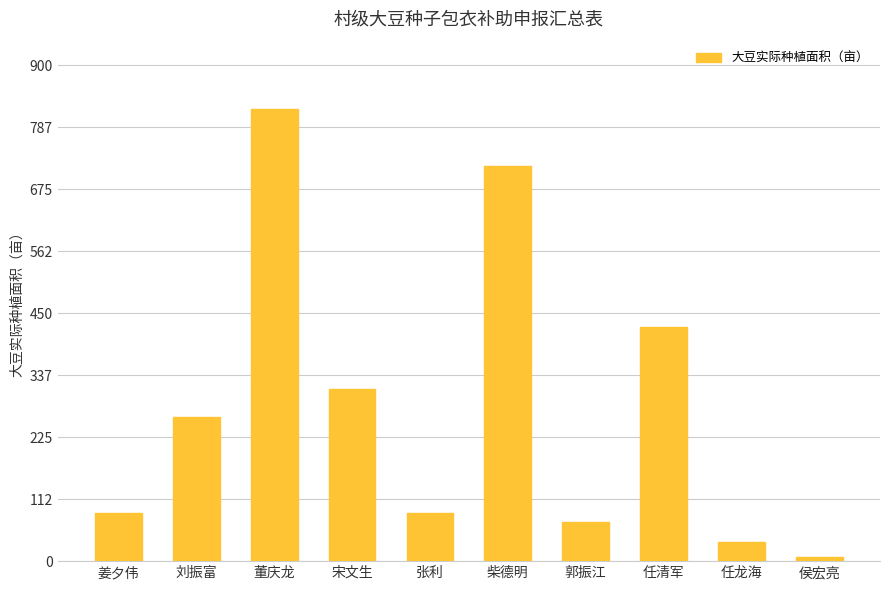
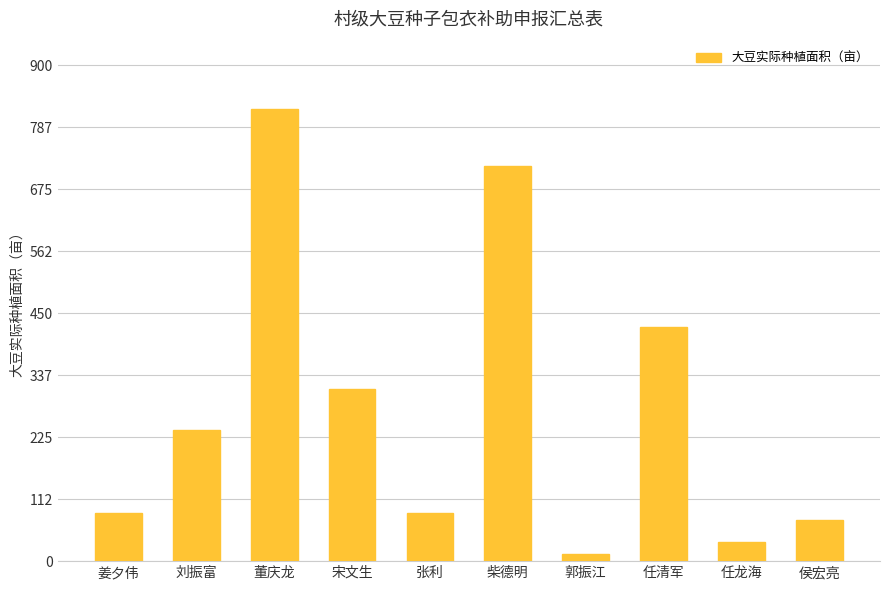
  {
    "姜夕伟": 90,
-   "刘振富": 260,
+   "刘振富": 240,
    "董庆龙": 820,
    "宋文生": 310,
    "张利": 90,
    "柴德明": 720,
-   "郭振江": 70,
+   "郭振江": 10,
    "任清军": 420,
    "任龙海": 40,
-   "侯宏亮": 10
+   "侯宏亮": 70
  }
